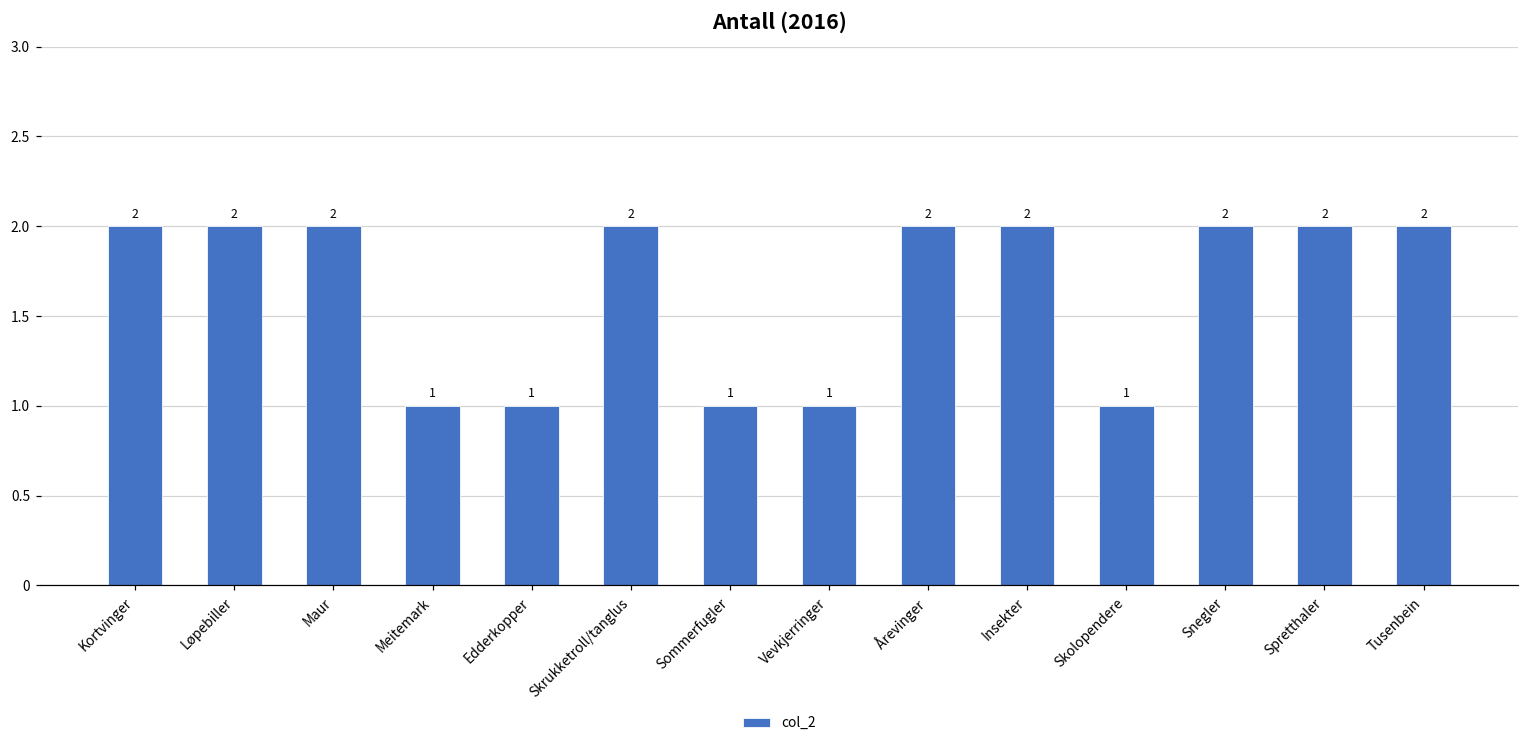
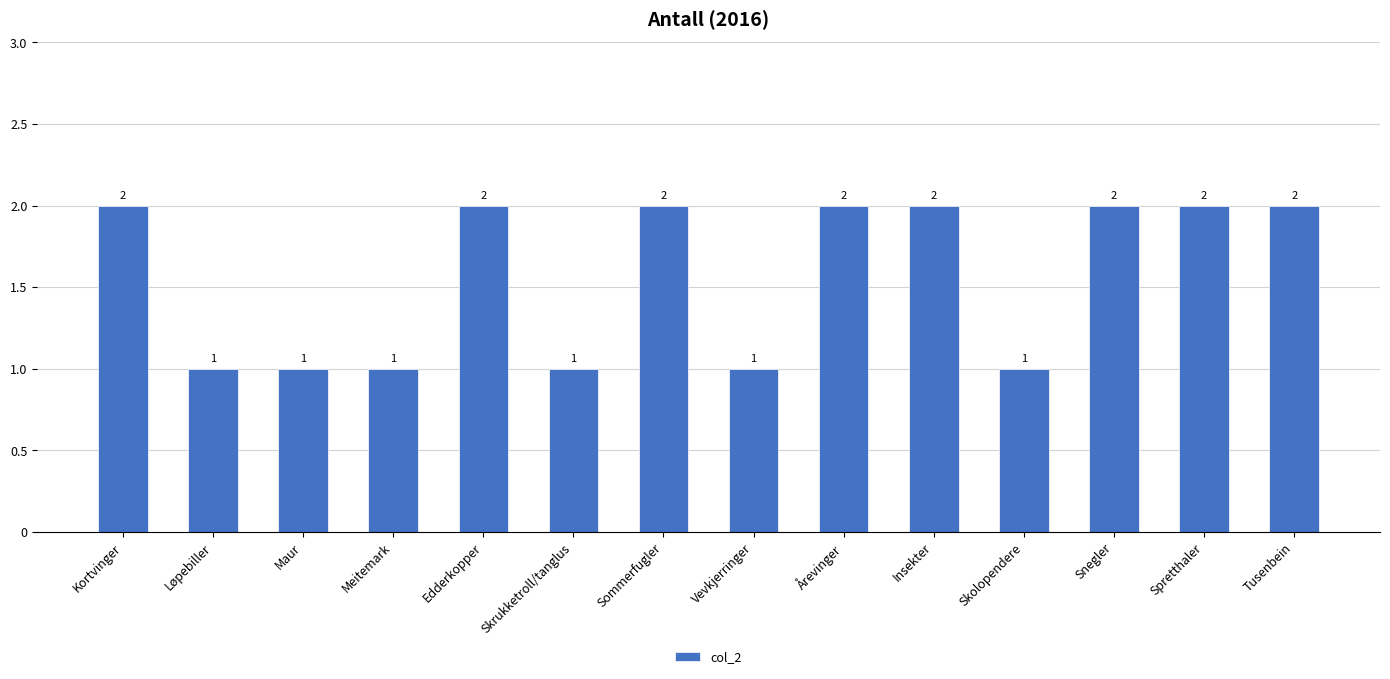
  {
    "Kortvinger": 2,
-   "Løpebiller": 2,
-   "Maur": 2,
+   "Løpebiller": 1,
+   "Maur": 1,
    "Meitemark": 1,
-   "Edderkopper": 1,
-   "Skrukketroll/tanglus": 2,
-   "Sommerfugler": 1,
+   "Edderkopper": 2,
+   "Skrukketroll/tanglus": 1,
+   "Sommerfugler": 2,
    "Vevkjerringer": 1,
    "Årevinger": 2,
    "Insekter": 2,
    "Skolopendere": 1,
    "Snegler": 2,
    "Spretthaler": 2,
    "Tusenbein": 2
  }
